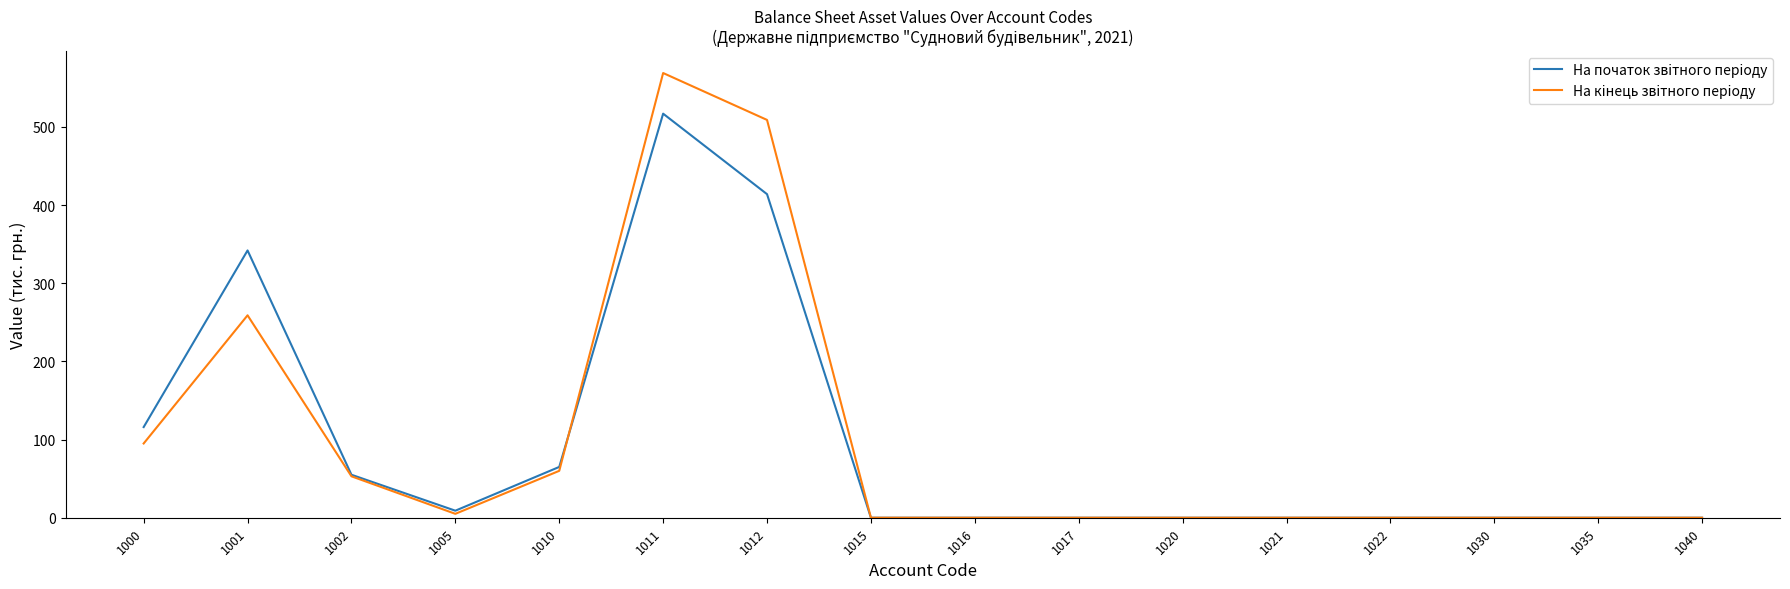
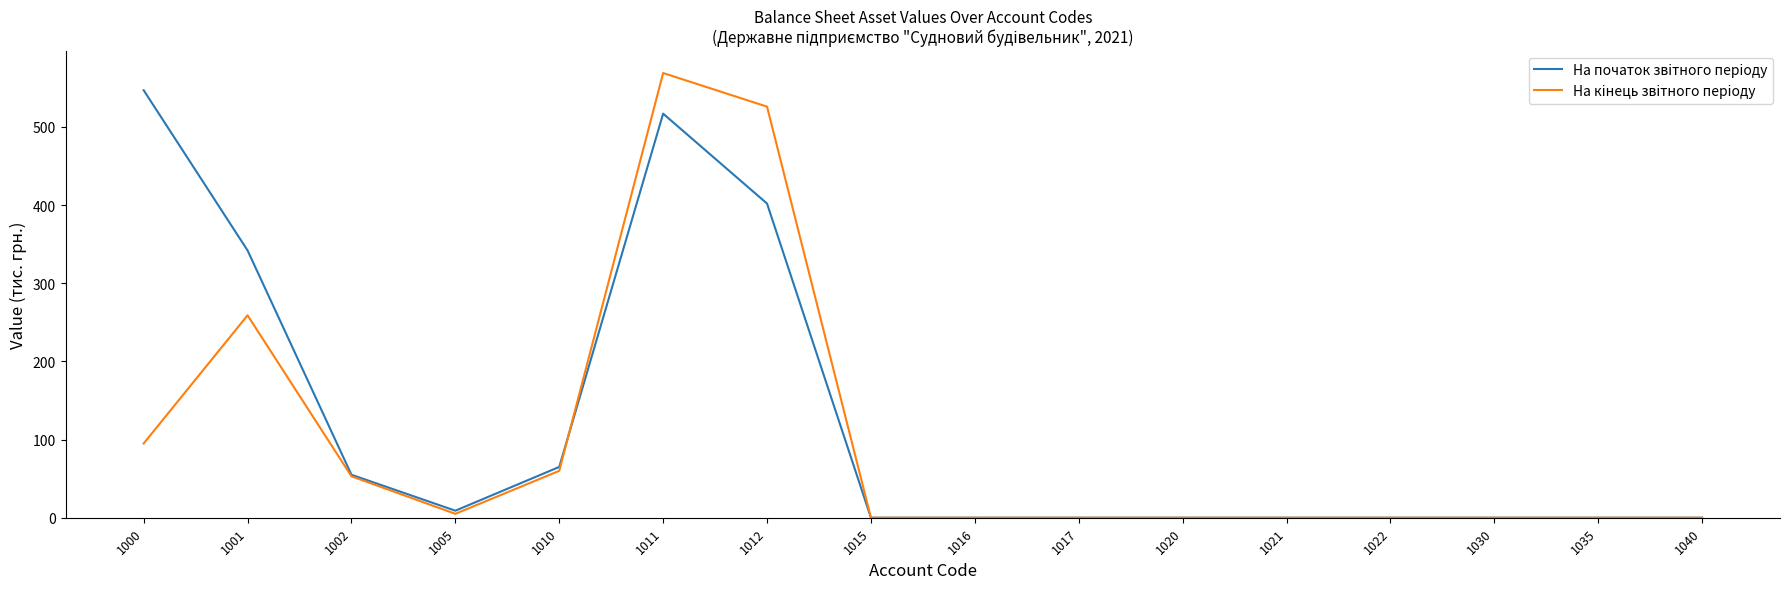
  {
    "На початок звітного періоду": {
-     "1000": 120,
+     "1000": 550,
      "1001": 340,
      "1005": 10,
      "1010": 70,
      "1011": 520,
-     "1012": 410
+     "1012": 400
    },
    "На кінець звітного періоду": {
      "1000": 100,
      "1001": 260,
      "1005": 10,
      "1010": 60,
      "1011": 570,
-     "1012": 510
+     "1012": 530
    }
  }
